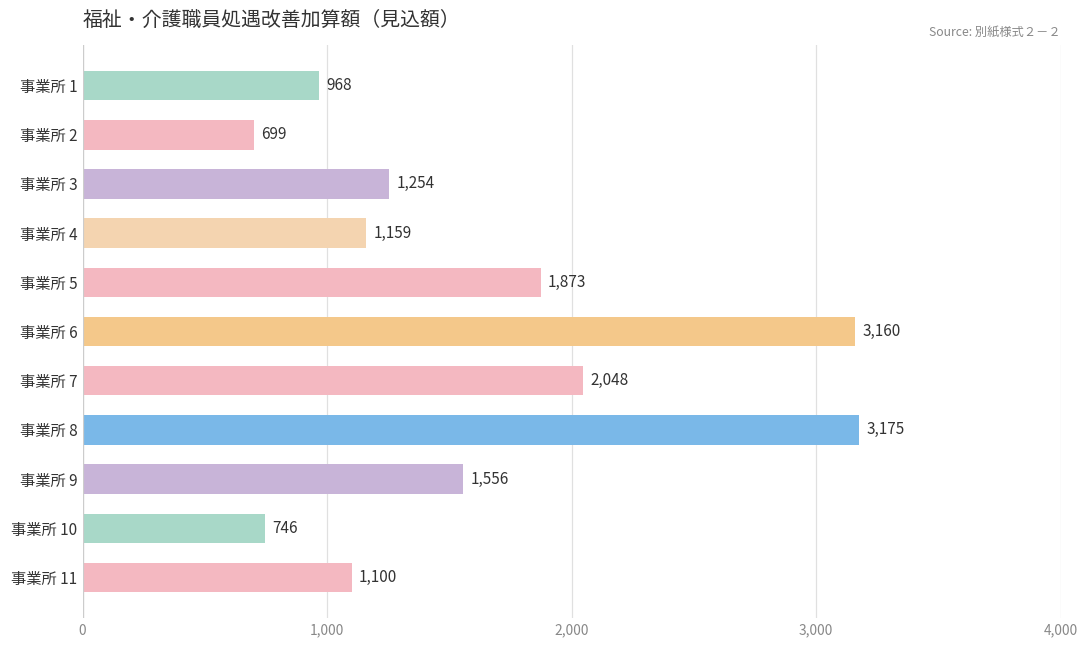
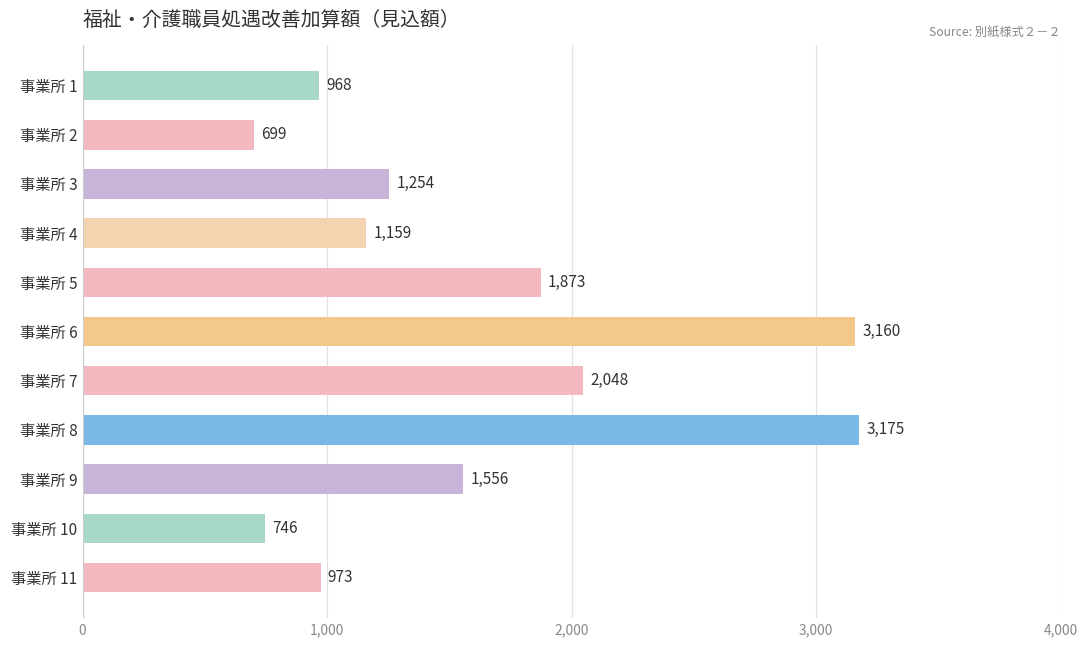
  {
    "事業所 1": "968",
    "事業所 2": "699",
    "事業所 3": "1,254",
    "事業所 4": "1,159",
    "事業所 5": "1,873",
    "事業所 6": "3,160",
    "事業所 7": "2,048",
    "事業所 8": "3,175",
    "事業所 9": "1,556",
    "事業所 10": "746",
-   "事業所 11": "1,100"
+   "事業所 11": "973"
  }
